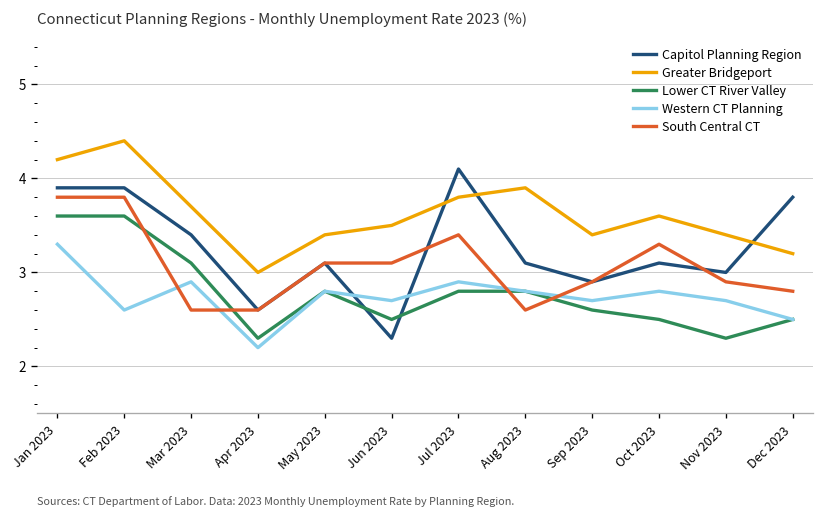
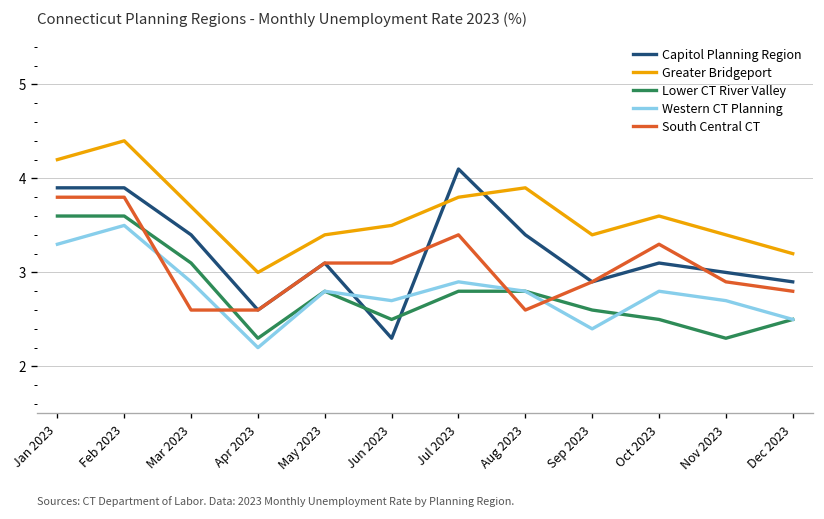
  {
    "Capitol Planning Region": {
      "Jan 2023": 3.9,
      "Feb 2023": 3.9,
      "Mar 2023": 3.4,
      "Jun 2023": 2.3,
      "Jul 2023": 4.1,
-     "Aug 2023": 3.1,
+     "Aug 2023": 3.4,
      "Oct 2023": 3.1,
      "Nov 2023": 3.0,
-     "Dec 2023": 3.8
+     "Dec 2023": 2.9
    },
    "Greater Bridgeport": {
      "Jan 2023": 4.2,
      "Feb 2023": 4.4,
      "Mar 2023": 3.7,
      "Apr 2023": 3.0,
      "May 2023": 3.4,
      "Jun 2023": 3.5,
      "Jul 2023": 3.8,
      "Aug 2023": 3.9,
      "Sep 2023": 3.4,
      "Oct 2023": 3.6,
      "Nov 2023": 3.4,
      "Dec 2023": 3.2
    },
    "Lower CT River Valley": {
      "Jan 2023": 3.6,
      "Feb 2023": 3.6,
      "Mar 2023": 3.1,
      "Apr 2023": 2.3,
      "Jun 2023": 2.5,
      "Jul 2023": 2.8,
      "Sep 2023": 2.6,
      "Oct 2023": 2.5,
      "Nov 2023": 2.3
    },
    "Western CT Planning": {
      "Jan 2023": 3.3,
-     "Feb 2023": 2.6,
+     "Feb 2023": 3.5,
      "Mar 2023": 2.9,
      "Apr 2023": 2.2,
      "Jun 2023": 2.7,
      "Jul 2023": 2.9,
-     "Sep 2023": 2.7,
+     "Sep 2023": 2.4,
      "Oct 2023": 2.8,
      "Nov 2023": 2.7
    },
    "South Central CT": {
      "Jan 2023": 3.8,
      "Feb 2023": 3.8,
      "Mar 2023": 2.6,
      "Jun 2023": 3.1,
      "Jul 2023": 3.4,
      "Aug 2023": 2.6,
      "Oct 2023": 3.3,
      "Nov 2023": 2.9,
      "Dec 2023": 2.8
    }
  }
